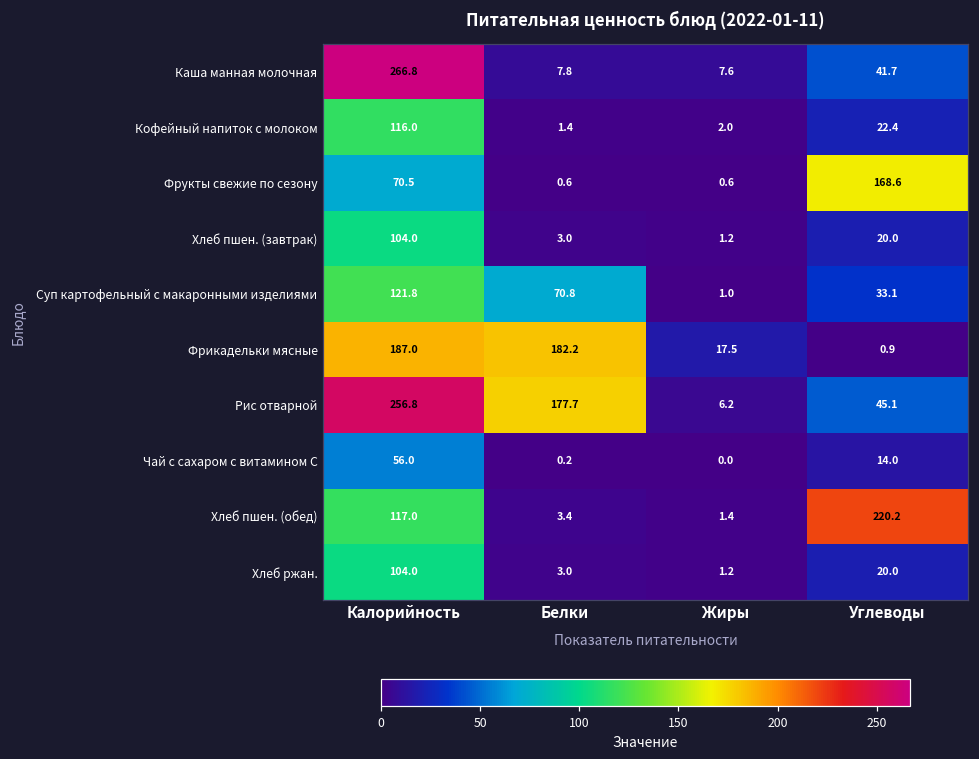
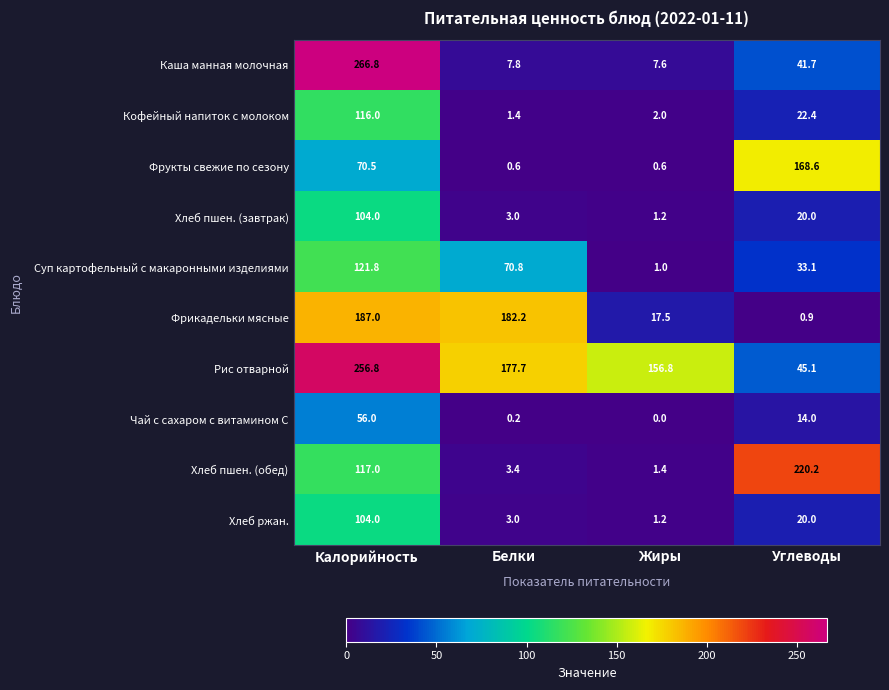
  {
    "Каша манная молочная": {
      "Калорийность": 266.8,
      "Белки": 7.8,
      "Жиры": 7.6,
      "Углеводы": 41.7
    },
    "Кофейный напиток с молоком": {
      "Калорийность": 116.0,
      "Белки": 1.4,
      "Жиры": 2.0,
      "Углеводы": 22.4
    },
    "Фрукты свежие по сезону": {
      "Калорийность": 70.5,
      "Белки": 0.6,
      "Жиры": 0.6,
      "Углеводы": 168.6
    },
    "Хлеб пшен. (завтрак)": {
      "Калорийность": 104.0,
      "Белки": 3.0,
      "Жиры": 1.2,
      "Углеводы": 20.0
    },
    "Суп картофельный с макаронными изделиями": {
      "Калорийность": 121.8,
      "Белки": 70.8,
      "Жиры": 1.0,
      "Углеводы": 33.1
    },
    "Фрикадельки мясные": {
      "Калорийность": 187.0,
      "Белки": 182.2,
      "Жиры": 17.5,
      "Углеводы": 0.9
    },
    "Рис отварной": {
      "Калорийность": 256.8,
      "Белки": 177.7,
-     "Жиры": 6.2,
+     "Жиры": 156.8,
      "Углеводы": 45.1
    },
    "Чай с сахаром с витамином С": {
      "Калорийность": 56.0,
      "Белки": 0.2,
      "Жиры": 0.0,
      "Углеводы": 14.0
    },
    "Хлеб пшен. (обед)": {
      "Калорийность": 117.0,
      "Белки": 3.4,
      "Жиры": 1.4,
      "Углеводы": 220.2
    },
    "Хлеб ржан.": {
      "Калорийность": 104.0,
      "Белки": 3.0,
      "Жиры": 1.2,
      "Углеводы": 20.0
    }
  }
